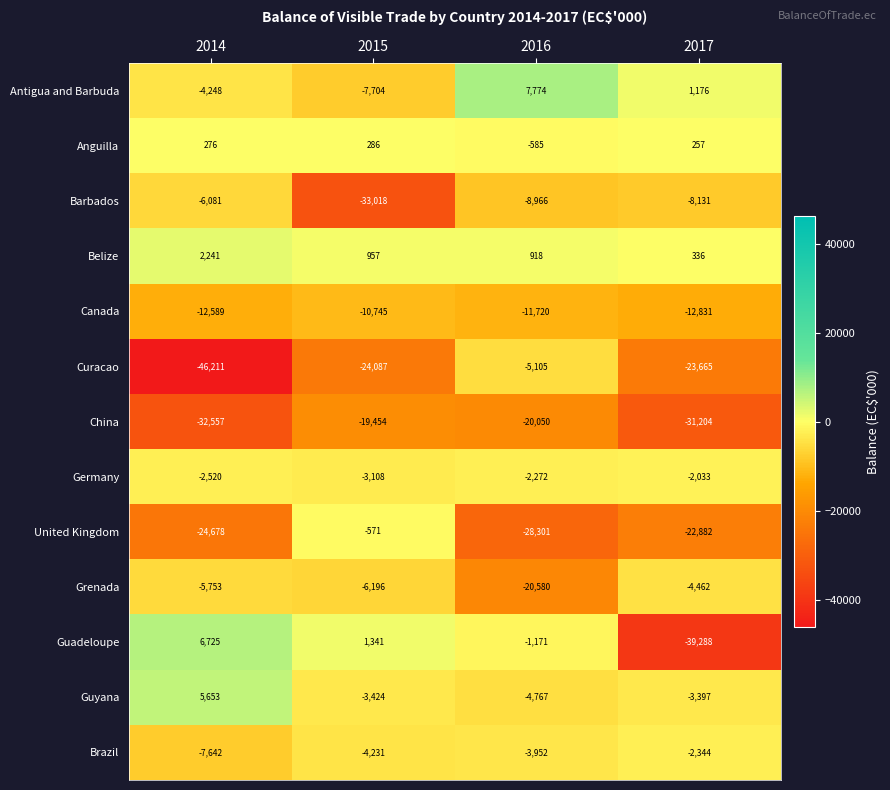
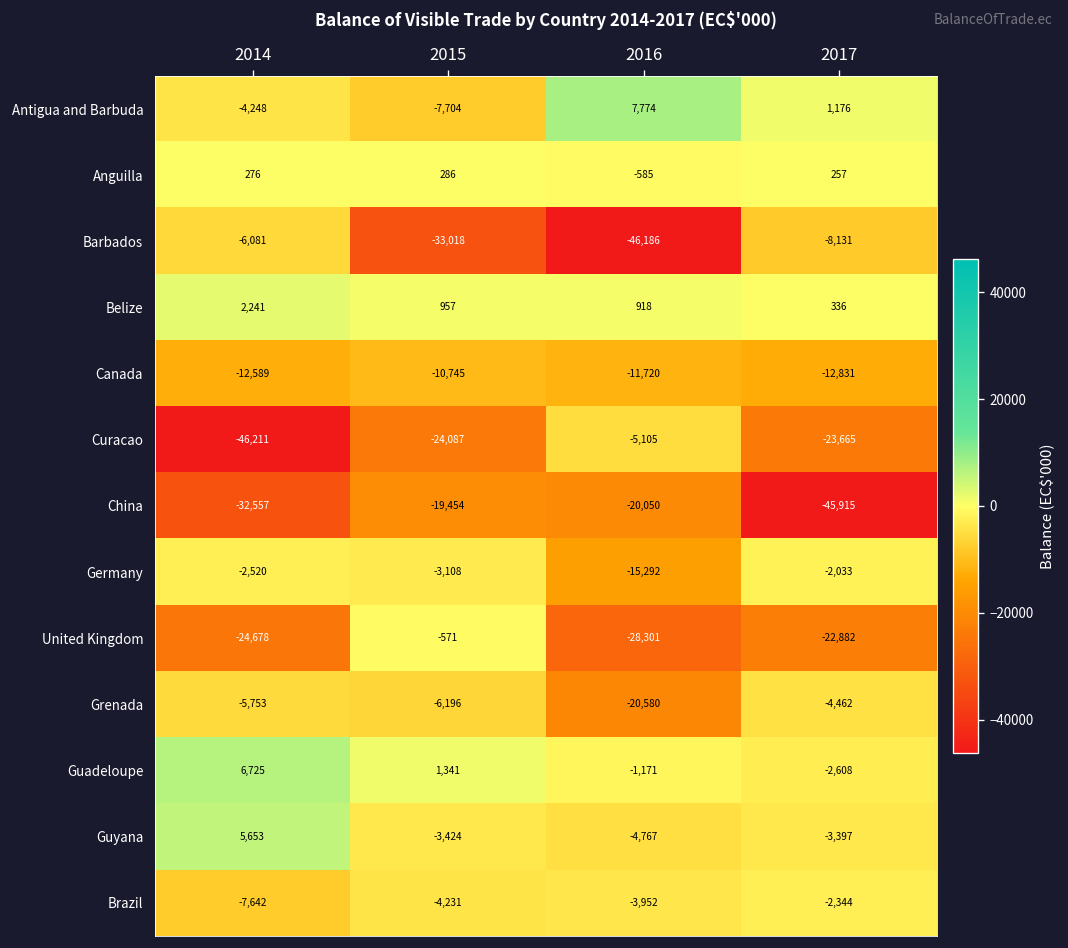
  {
    "Antigua and Barbuda": {
      "2014": "-4,248",
      "2015": "-7,704",
      "2016": "7,774",
      "2017": "1,176"
    },
    "Anguilla": {
      "2014": "276",
      "2015": "286",
      "2016": "-585",
      "2017": "257"
    },
    "Barbados": {
      "2014": "-6,081",
      "2015": "-33,018",
-     "2016": "-8,966",
+     "2016": "-46,186",
      "2017": "-8,131"
    },
    "Belize": {
      "2014": "2,241",
      "2015": "957",
      "2016": "918",
      "2017": "336"
    },
    "Canada": {
      "2014": "-12,589",
      "2015": "-10,745",
      "2016": "-11,720",
      "2017": "-12,831"
    },
    "Curacao": {
      "2014": "-46,211",
      "2015": "-24,087",
      "2016": "-5,105",
      "2017": "-23,665"
    },
    "China": {
      "2014": "-32,557",
      "2015": "-19,454",
      "2016": "-20,050",
-     "2017": "-31,204"
+     "2017": "-45,915"
    },
    "Germany": {
      "2014": "-2,520",
      "2015": "-3,108",
-     "2016": "-2,272",
+     "2016": "-15,292",
      "2017": "-2,033"
    },
    "United Kingdom": {
      "2014": "-24,678",
      "2015": "-571",
      "2016": "-28,301",
      "2017": "-22,882"
    },
    "Grenada": {
      "2014": "-5,753",
      "2015": "-6,196",
      "2016": "-20,580",
      "2017": "-4,462"
    },
    "Guadeloupe": {
      "2014": "6,725",
      "2015": "1,341",
      "2016": "-1,171",
-     "2017": "-39,288"
+     "2017": "-2,608"
    },
    "Guyana": {
      "2014": "5,653",
      "2015": "-3,424",
      "2016": "-4,767",
      "2017": "-3,397"
    },
    "Brazil": {
      "2014": "-7,642",
      "2015": "-4,231",
      "2016": "-3,952",
      "2017": "-2,344"
    }
  }
